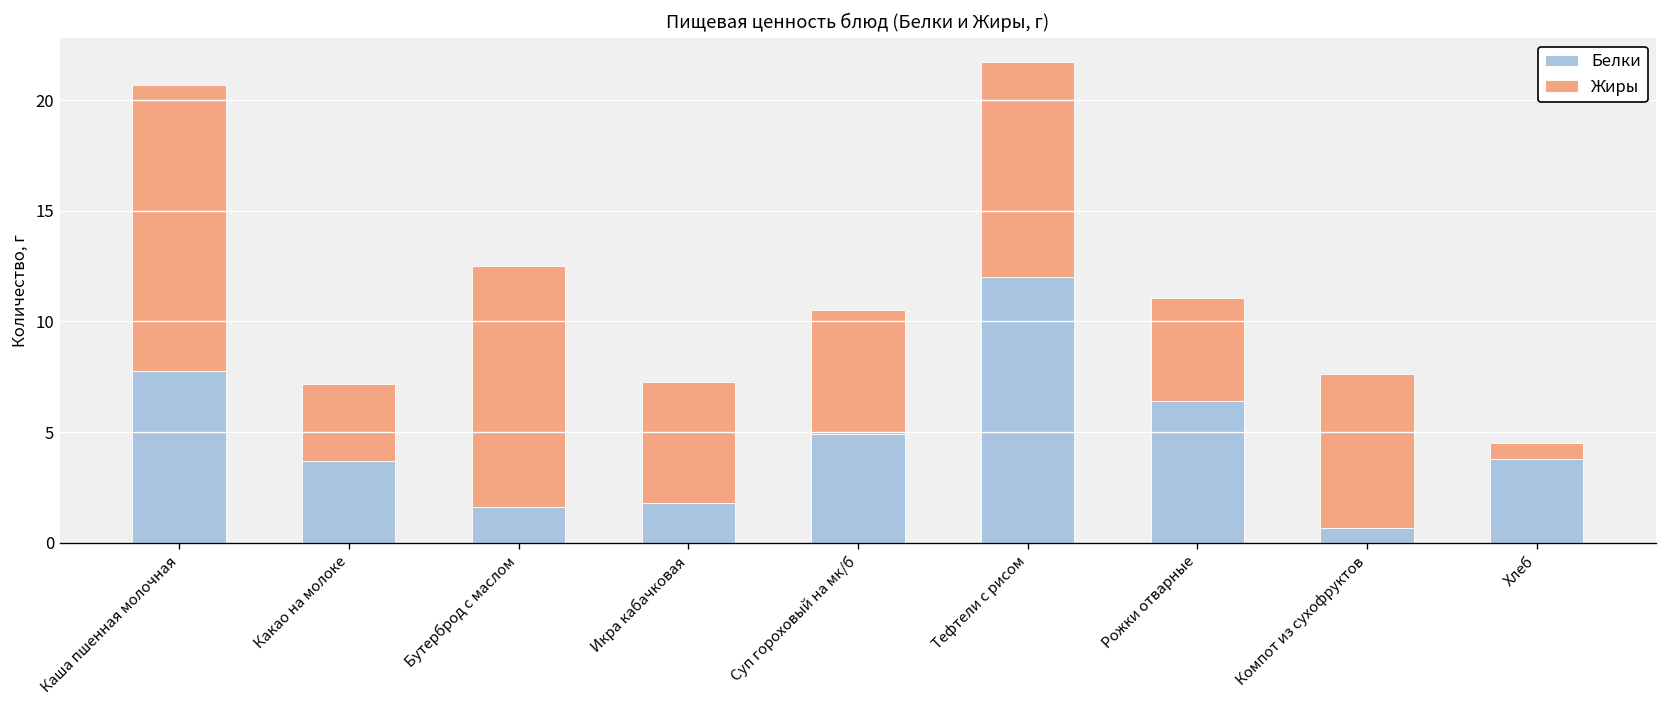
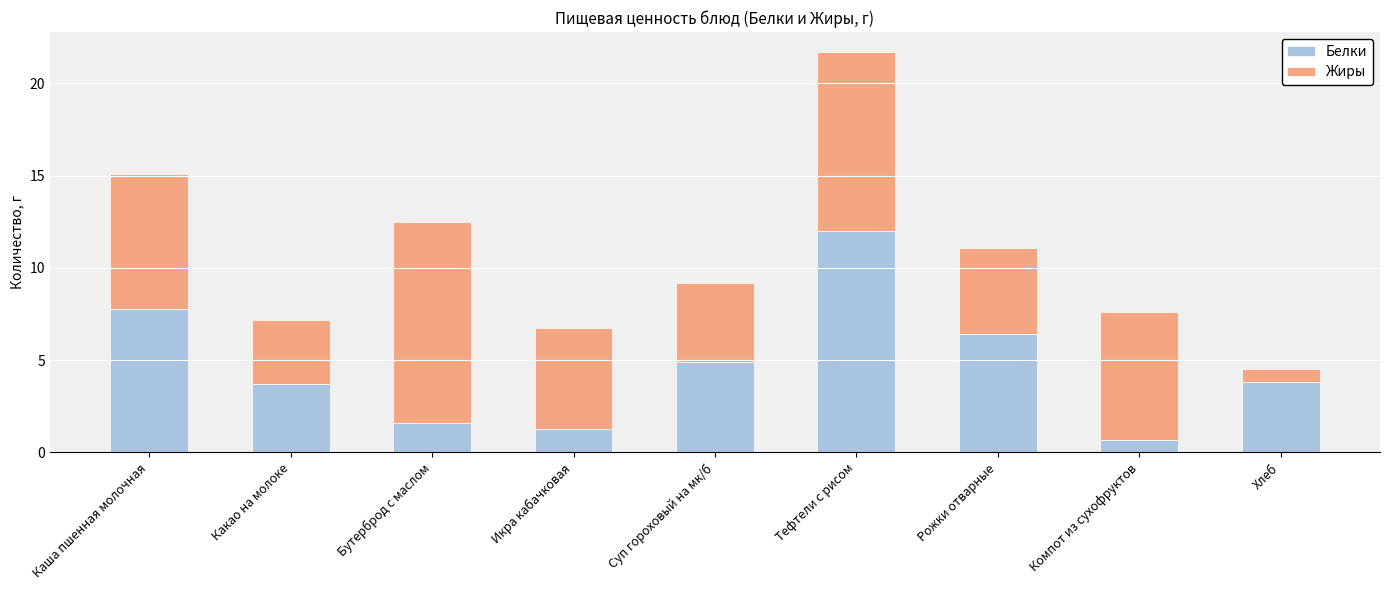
  {
    "Белки": {
      "Каша пшенная молочная": 7.8,
      "Какао на молоке": 3.7,
      "Бутерброд с маслом": 1.6,
-     "Икра кабачковая": 1.8,
+     "Икра кабачковая": 1.3,
      "Суп гороховый на мк/б": 4.9,
      "Тефтели с рисом": 12.0,
      "Рожки отварные": 6.4,
      "Компот из сухофруктов": 0.7,
      "Хлеб": 3.8
    },
    "Жиры": {
-     "Каша пшенная молочная": 12.9,
+     "Каша пшенная молочная": 7.3,
      "Какао на молоке": 3.5,
      "Бутерброд с маслом": 10.9,
      "Икра кабачковая": 5.5,
-     "Суп гороховый на мк/б": 5.6,
+     "Суп гороховый на мк/б": 4.3,
      "Тефтели с рисом": 9.7,
      "Рожки отварные": 4.7,
      "Компот из сухофруктов": 7.0,
      "Хлеб": 0.7
    }
  }
